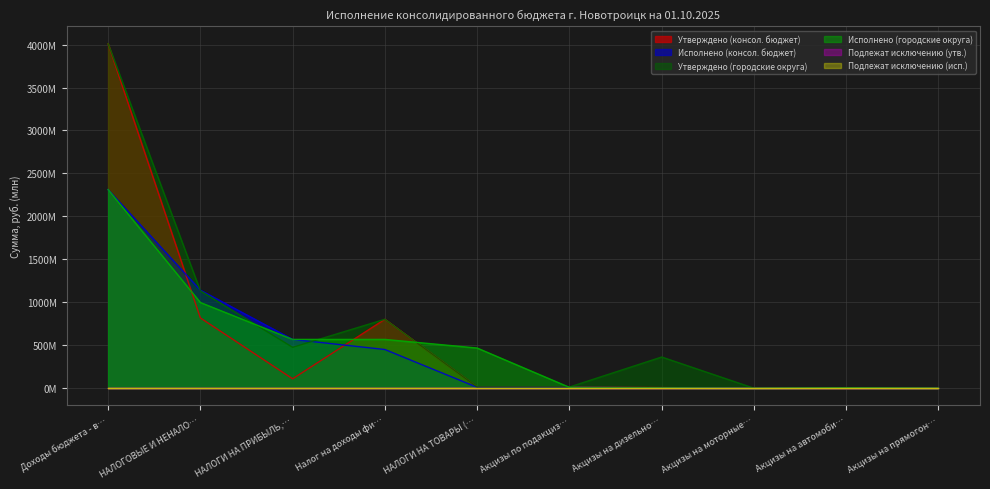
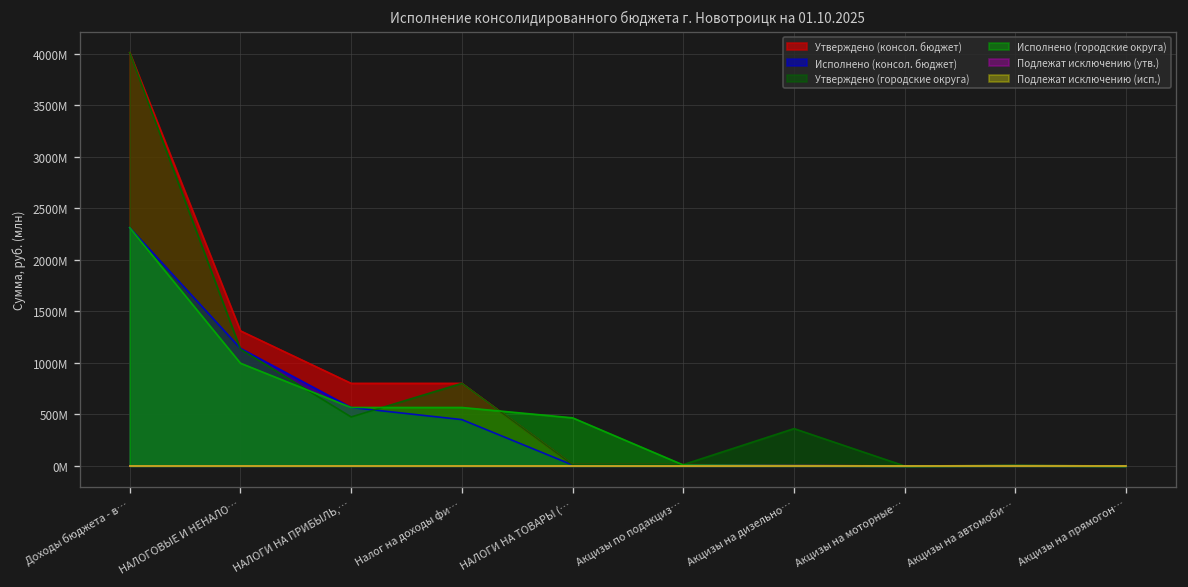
  {
    "Утверждено (консол. бюджет)": {
-     "НАЛОГОВЫЕ И НЕНАЛО…": 800000000,
-     "НАЛОГИ НА ПРИБЫЛЬ,…": 100000000
+     "НАЛОГОВЫЕ И НЕНАЛО…": 1300000000,
+     "НАЛОГИ НА ПРИБЫЛЬ,…": 800000000
    },
    "Исполнено (консол. бюджет)": {
      "Налог на доходы фи…": 500000000
    },
    "Подлежат исключению (исп.)": {
      "Доходы бюджета - в…": 0,
      "НАЛОГОВЫЕ И НЕНАЛО…": 0,
      "НАЛОГИ НА ПРИБЫЛЬ,…": 0,
      "Налог на доходы фи…": 0
    }
  }
